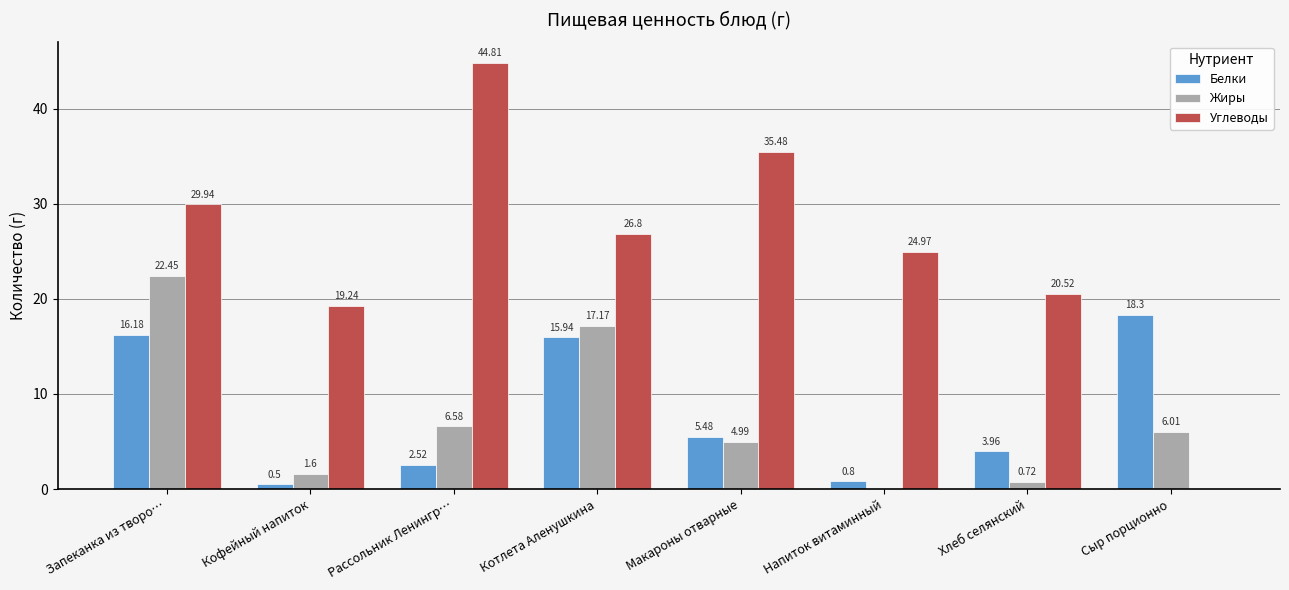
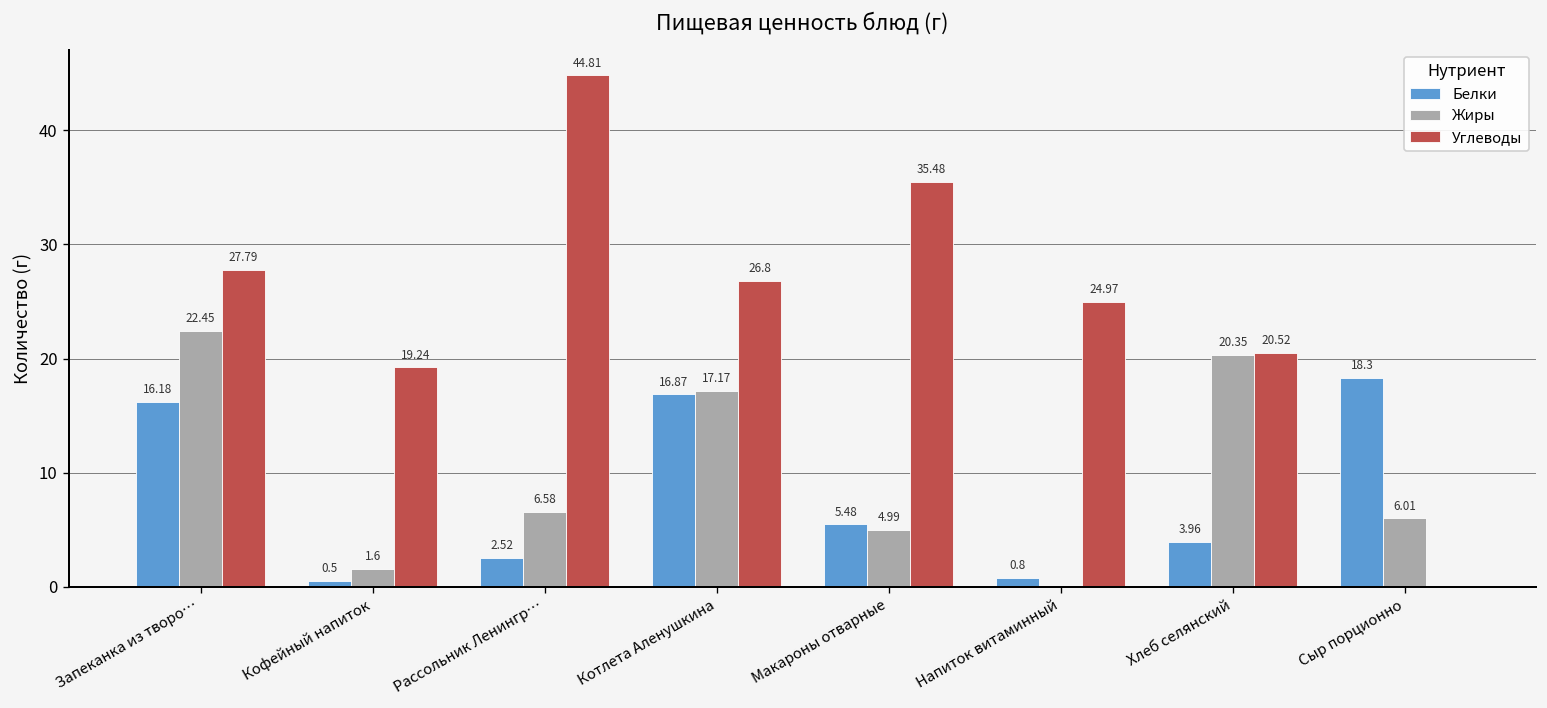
  {
    "Белки": {
      "Запеканка из творо…": 16.18,
      "Кофейный напиток": 0.5,
      "Рассольник Ленингр…": 2.52,
-     "Котлета Аленушкина": 15.94,
+     "Котлета Аленушкина": 16.87,
      "Макароны отварные": 5.48,
      "Напиток витаминный": 0.8,
      "Хлеб селянский": 3.96,
      "Сыр порционно": 18.3
    },
    "Жиры": {
      "Запеканка из творо…": 22.45,
      "Кофейный напиток": 1.6,
      "Рассольник Ленингр…": 6.58,
      "Котлета Аленушкина": 17.17,
      "Макароны отварные": 4.99,
-     "Хлеб селянский": 0.72,
+     "Хлеб селянский": 20.35,
      "Сыр порционно": 6.01
    },
    "Углеводы": {
-     "Запеканка из творо…": 29.94,
+     "Запеканка из творо…": 27.79,
      "Кофейный напиток": 19.24,
      "Рассольник Ленингр…": 44.81,
      "Котлета Аленушкина": 26.8,
      "Макароны отварные": 35.48,
      "Напиток витаминный": 24.97,
      "Хлеб селянский": 20.52
    }
  }
